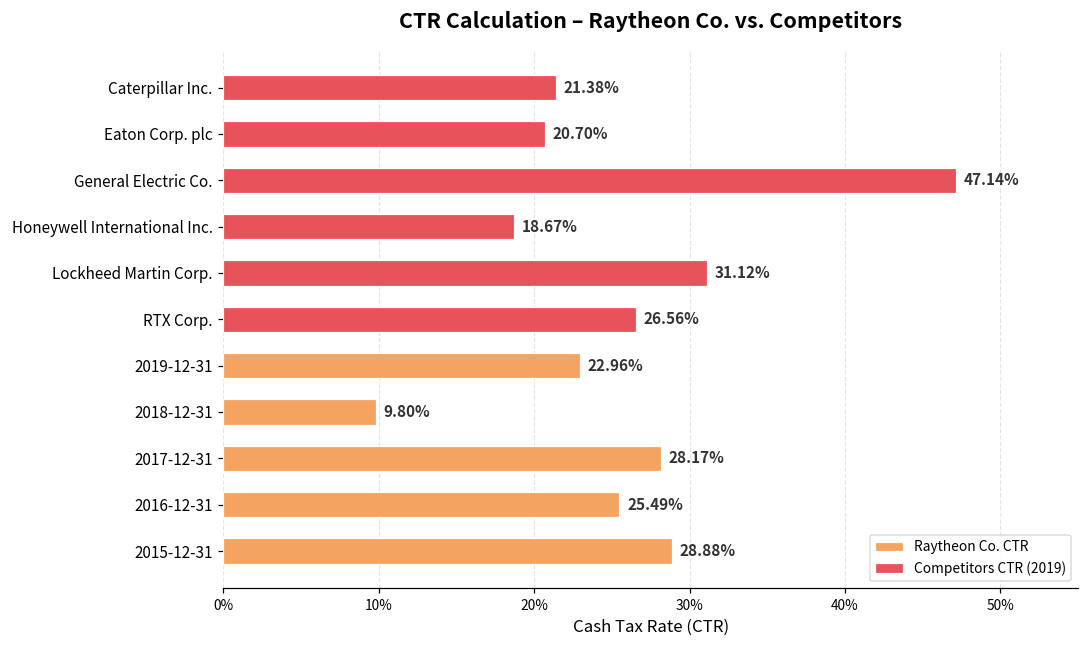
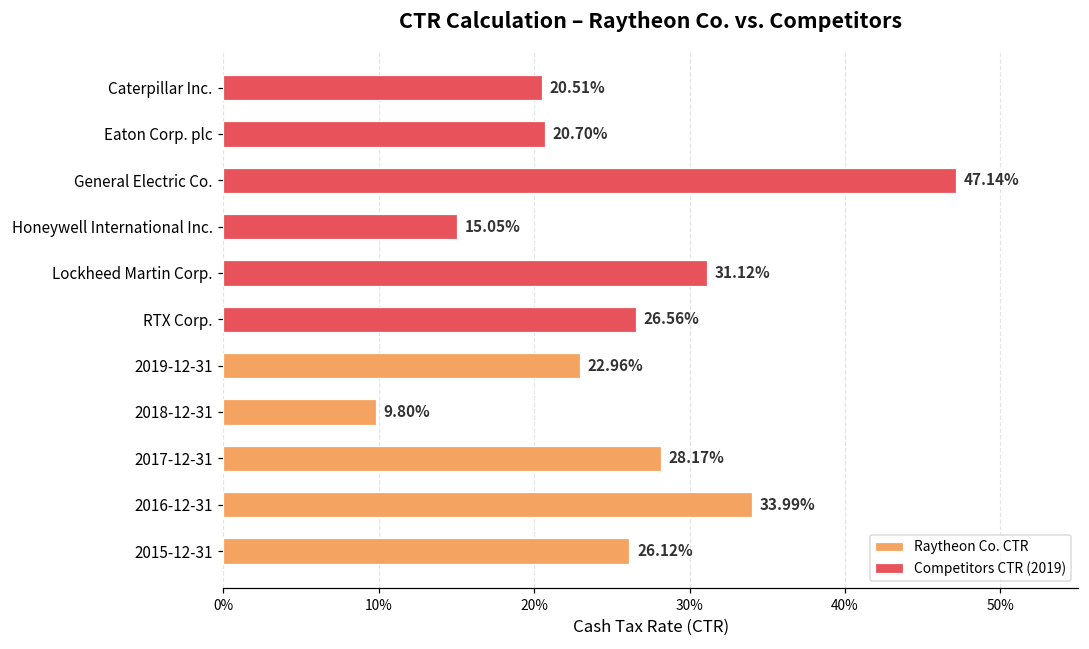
  {
    "Raytheon Co. CTR": {
      "2019-12-31": "22.96%",
      "2018-12-31": "9.80%",
      "2017-12-31": "28.17%",
-     "2016-12-31": "25.49%",
-     "2015-12-31": "28.88%"
+     "2016-12-31": "33.99%",
+     "2015-12-31": "26.12%"
    },
    "Competitors CTR (2019)": {
-     "Caterpillar Inc.": "21.38%",
+     "Caterpillar Inc.": "20.51%",
      "Eaton Corp. plc": "20.70%",
      "General Electric Co.": "47.14%",
-     "Honeywell International Inc.": "18.67%",
+     "Honeywell International Inc.": "15.05%",
      "Lockheed Martin Corp.": "31.12%",
      "RTX Corp.": "26.56%"
    }
  }
